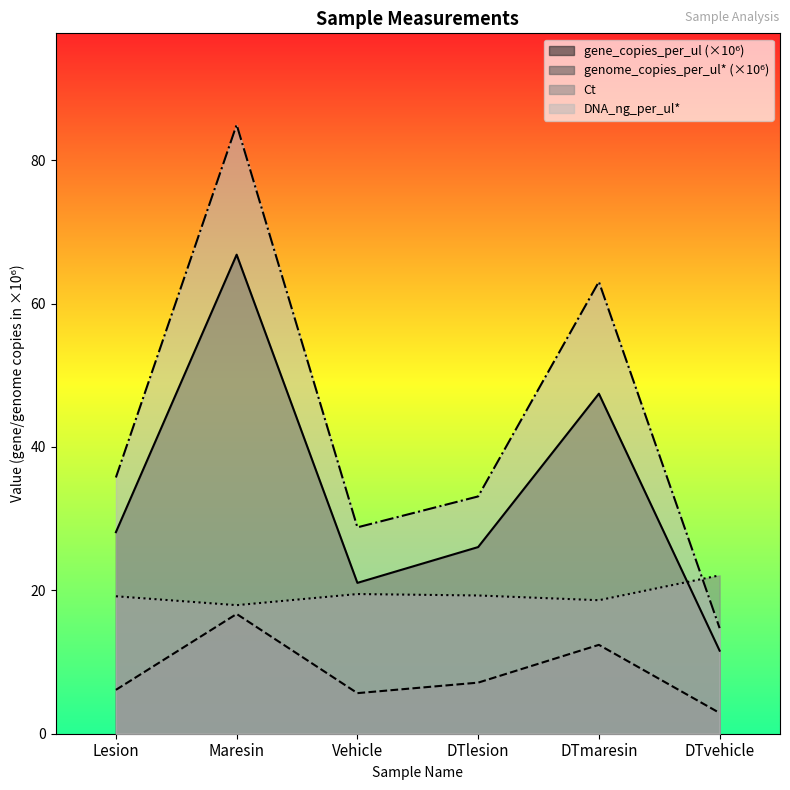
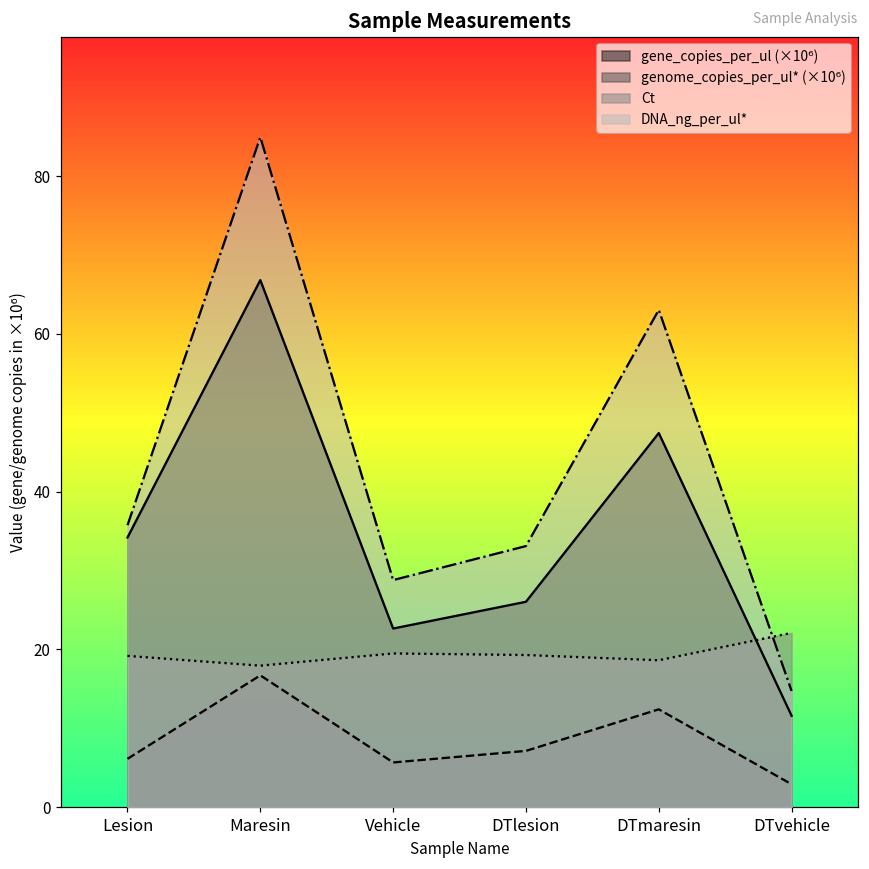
  {
    "gene_copies_per_ul (×10⁶)": {
-     "Lesion": 28,
+     "Lesion": 34,
      "Maresin": 67,
-     "Vehicle": 21,
+     "Vehicle": 23,
      "DTlesion": 26,
      "DTmaresin": 47,
      "DTvehicle": 12
    },
    "genome_copies_per_ul* (×10⁶)": {
      "Lesion": 6,
      "Maresin": 17,
      "Vehicle": 6,
      "DTlesion": 7,
      "DTmaresin": 12,
      "DTvehicle": 3
    },
    "Ct": {
      "Lesion": 19,
      "Maresin": 18,
      "Vehicle": 19,
      "DTlesion": 19,
      "DTmaresin": 19,
      "DTvehicle": 22
    },
    "DNA_ng_per_ul*": {
      "Lesion": 36,
      "Maresin": 85,
      "Vehicle": 29,
      "DTlesion": 33,
      "DTmaresin": 63,
      "DTvehicle": 15
    }
  }
